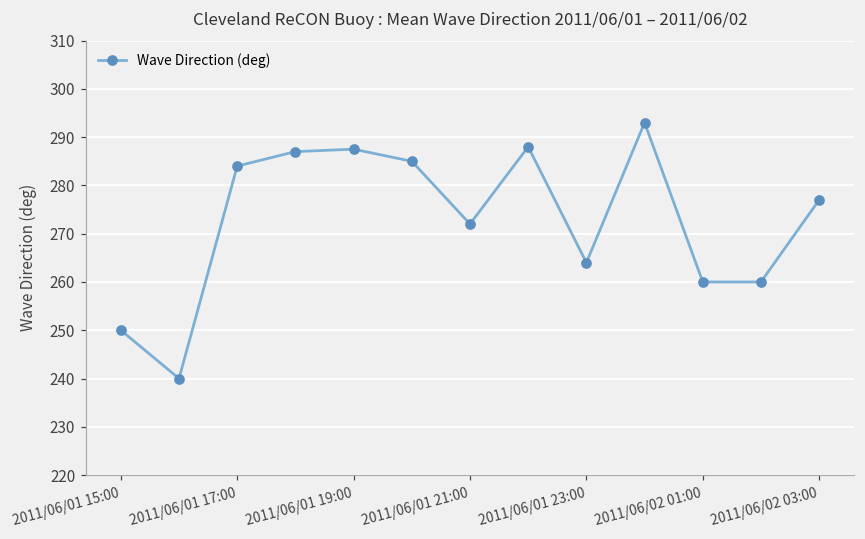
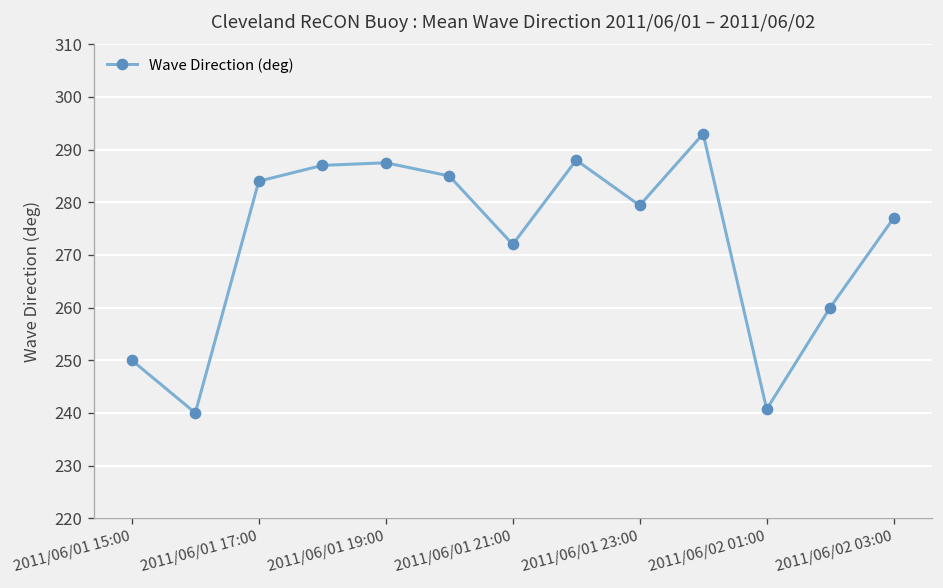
  {
    "2011/06/01 15:00": 250,
    "2011/06/01 17:00": 284,
    "2011/06/01 19:00": 288,
    "2011/06/01 21:00": 272,
-   "2011/06/01 23:00": 264,
-   "2011/06/02 01:00": 260,
+   "2011/06/01 23:00": 279,
+   "2011/06/02 01:00": 241,
    "2011/06/02 03:00": 277
  }
